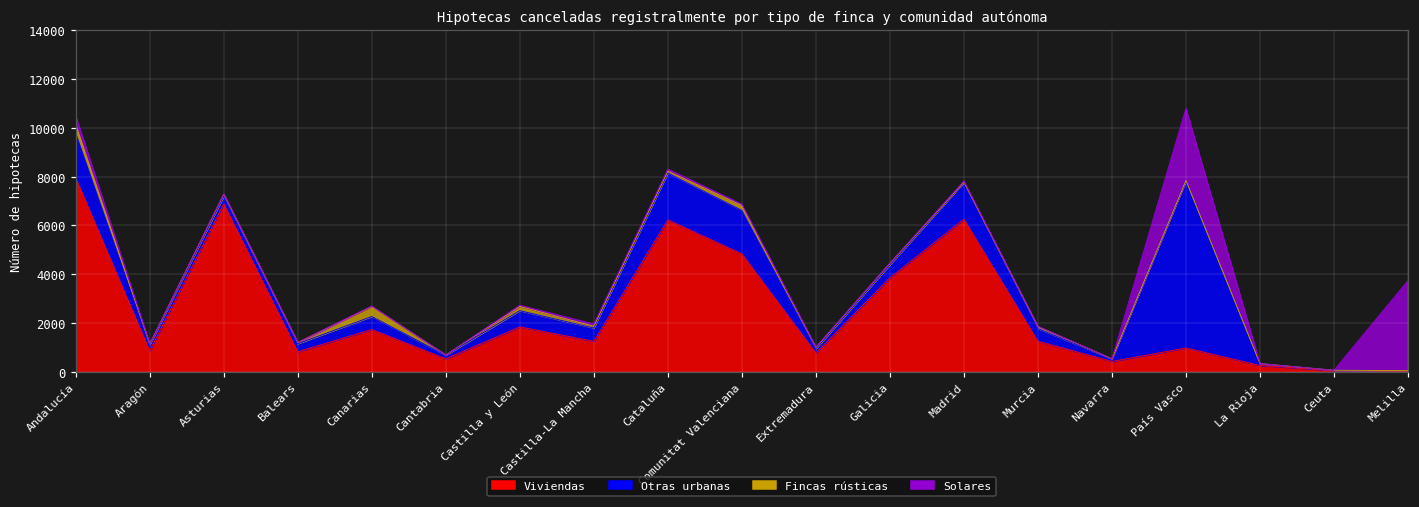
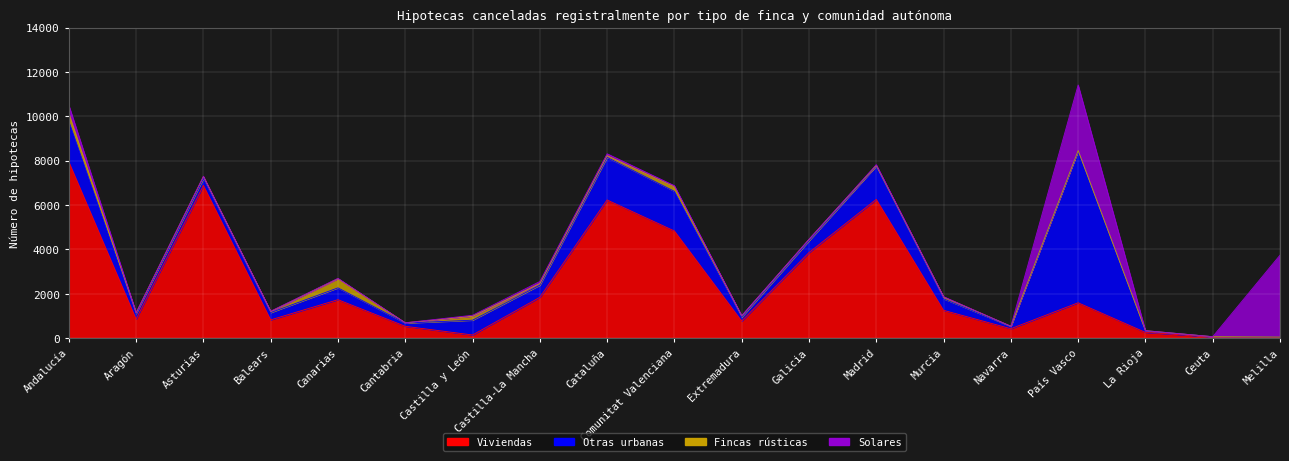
  {
    "Viviendas": {
      "Andalucía": 8000,
      "Aragón": 900,
      "Asturias": 6900,
      "Balears": 800,
      "Canarias": 1700,
      "Cantabria": 500,
-     "Castilla y León": 1800,
-     "Castilla-La Mancha": 1300,
+     "Castilla y León": 100,
+     "Castilla-La Mancha": 1800,
      "Cataluña": 6200,
      "Comunitat Valenciana": 4800,
      "Extremadura": 800,
      "Galicia": 3900,
      "Madrid": 6300,
      "Murcia": 1300,
-     "País Vasco": 1000
+     "País Vasco": 1600
    },
    "Otras urbanas": {
      "Andalucía": 1800,
      "Canarias": 500,
      "Castilla y León": 700,
      "Comunitat Valenciana": 1800
    },
    "Fincas rústicas": {
      "Andalucía": 400
    },
    "Solares": {
      "Andalucía": 400,
      "País Vasco": 3000,
      "Melilla": 3700
    }
  }
